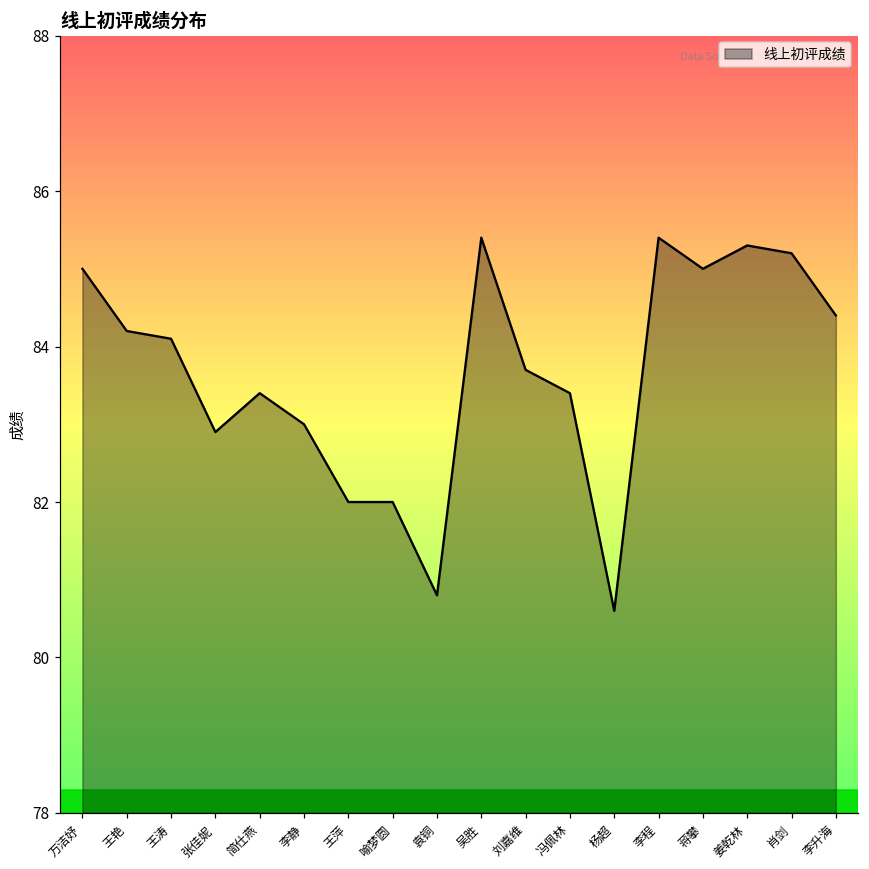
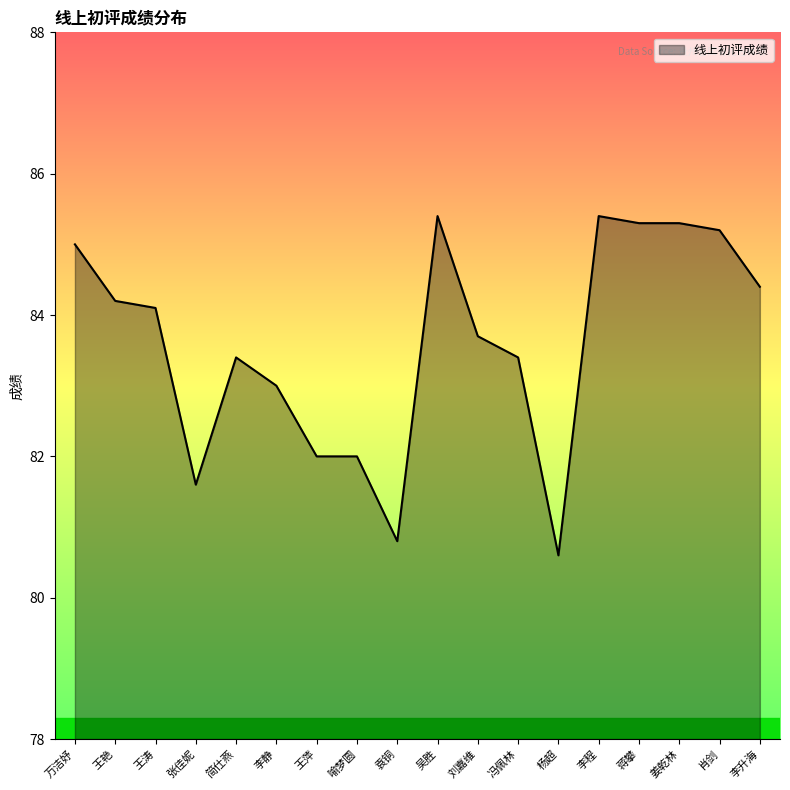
  {
    "万洁妤": 85.0,
    "王艳": 84.2,
    "王涛": 84.1,
-   "张佳妮": 82.9,
+   "张佳妮": 81.6,
    "简仕燕": 83.4,
    "李静": 83.0,
    "王萍": 82.0,
    "喻梦圆": 82.0,
    "袁铜": 80.8,
    "吴胜": 85.4,
    "刘嘉维": 83.7,
    "冯佩林": 83.4,
    "杨超": 80.6,
    "李程": 85.4,
-   "蒋攀": 85.0,
+   "蒋攀": 85.3,
    "姜乾林": 85.3,
    "肖剑": 85.2,
    "李升海": 84.4
  }
